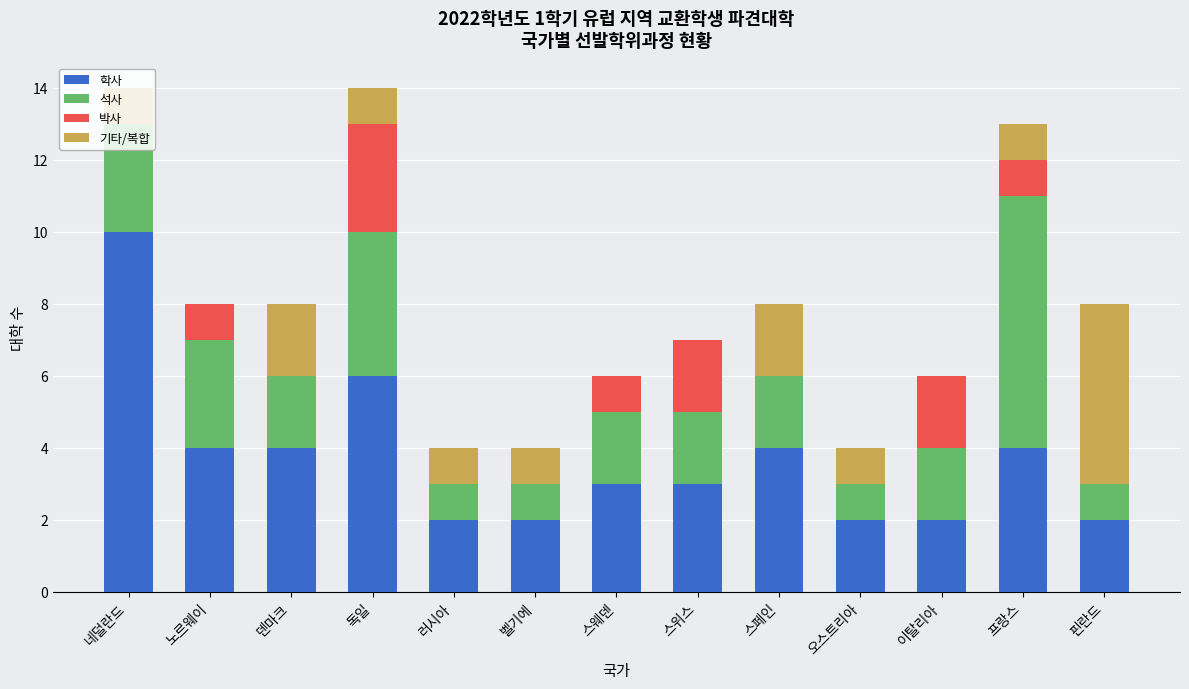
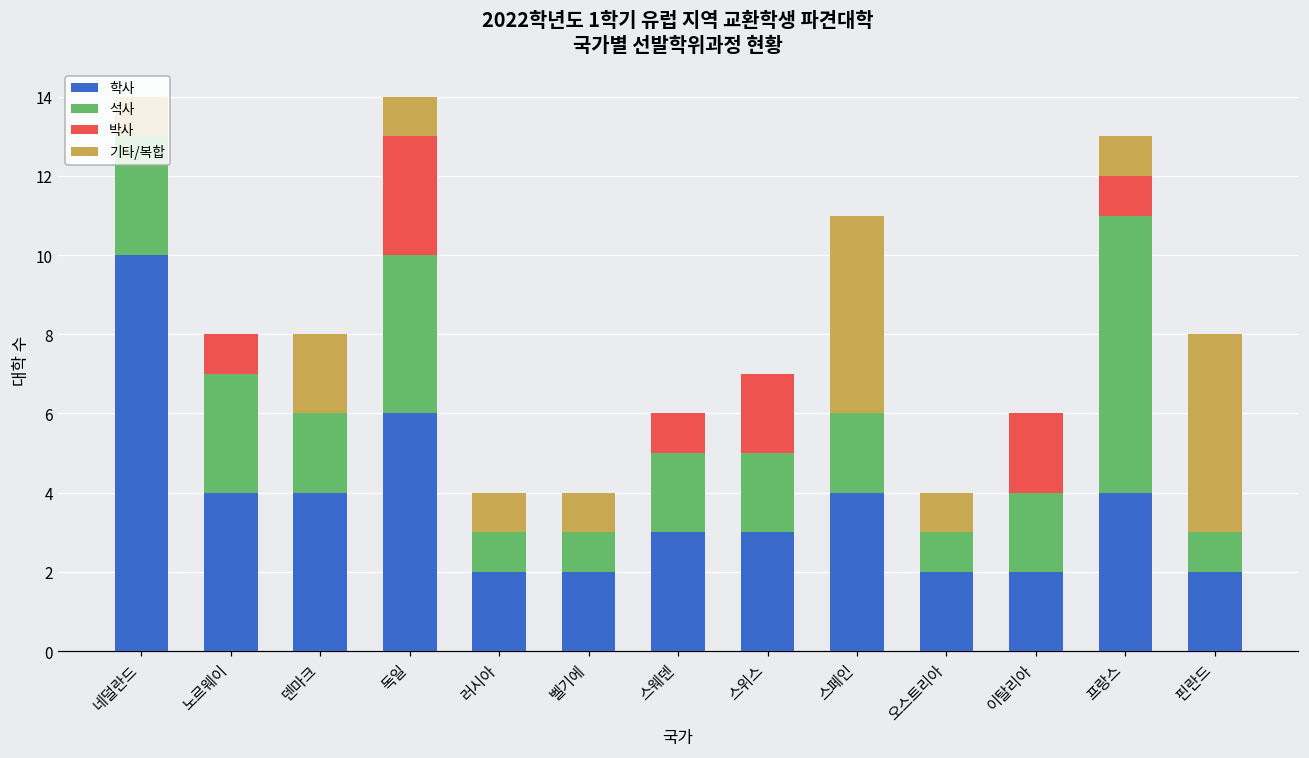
  {
    "학사": {
      "네덜란드": 10,
      "노르웨이": 4,
      "덴마크": 4,
      "독일": 6,
      "러시아": 2,
      "벨기에": 2,
      "스웨덴": 3,
      "스위스": 3,
      "스페인": 4,
      "오스트리아": 2,
      "이탈리아": 2,
      "프랑스": 4,
      "핀란드": 2
    },
    "석사": {
      "노르웨이": 3,
      "덴마크": 2,
      "독일": 4,
      "러시아": 1,
      "벨기에": 1,
      "스웨덴": 2,
      "스위스": 2,
      "스페인": 2,
      "오스트리아": 1,
      "이탈리아": 2,
      "프랑스": 7,
      "핀란드": 1
    },
    "박사": {
      "노르웨이": 1,
      "덴마크": 0,
      "독일": 3,
      "러시아": 0,
      "벨기에": 0,
      "스웨덴": 1,
      "스위스": 2,
      "스페인": 0,
      "오스트리아": 0,
      "이탈리아": 2,
      "프랑스": 1,
      "핀란드": 0
    },
    "기타/복합": {
      "노르웨이": 0,
      "덴마크": 2,
      "독일": 1,
      "러시아": 1,
      "벨기에": 1,
      "스웨덴": 0,
      "스위스": 0,
-     "스페인": 2,
+     "스페인": 5,
      "오스트리아": 1,
      "이탈리아": 0,
      "프랑스": 1,
      "핀란드": 5
    }
  }
